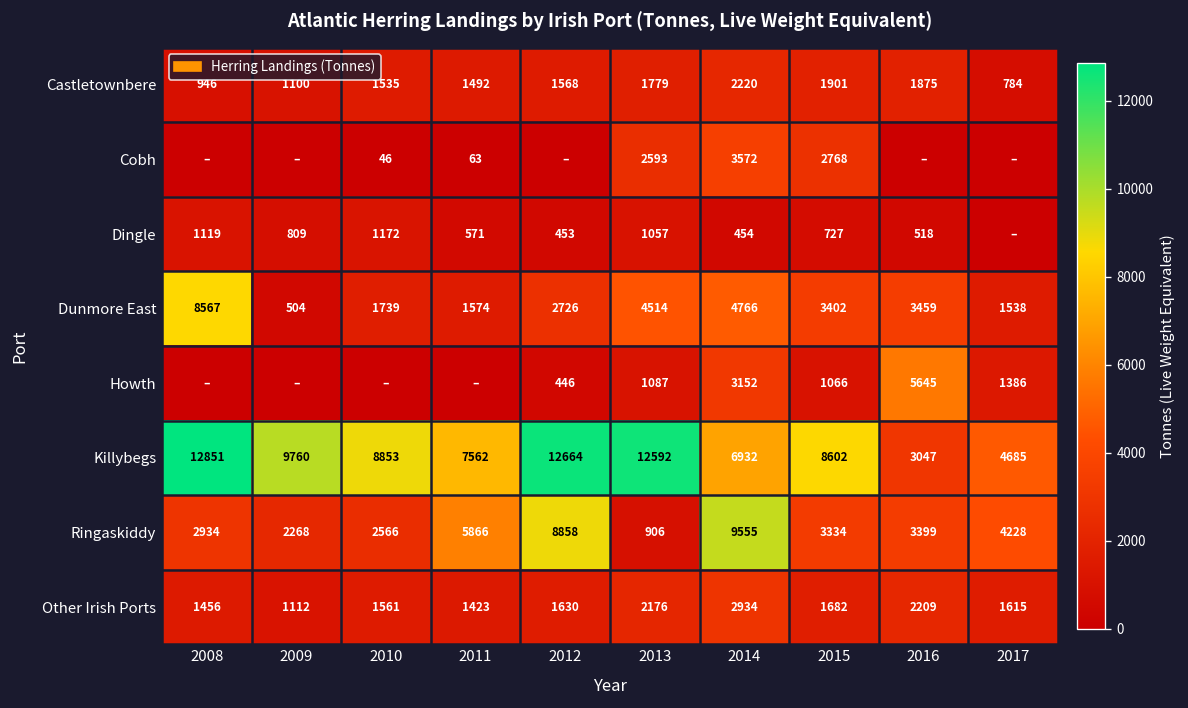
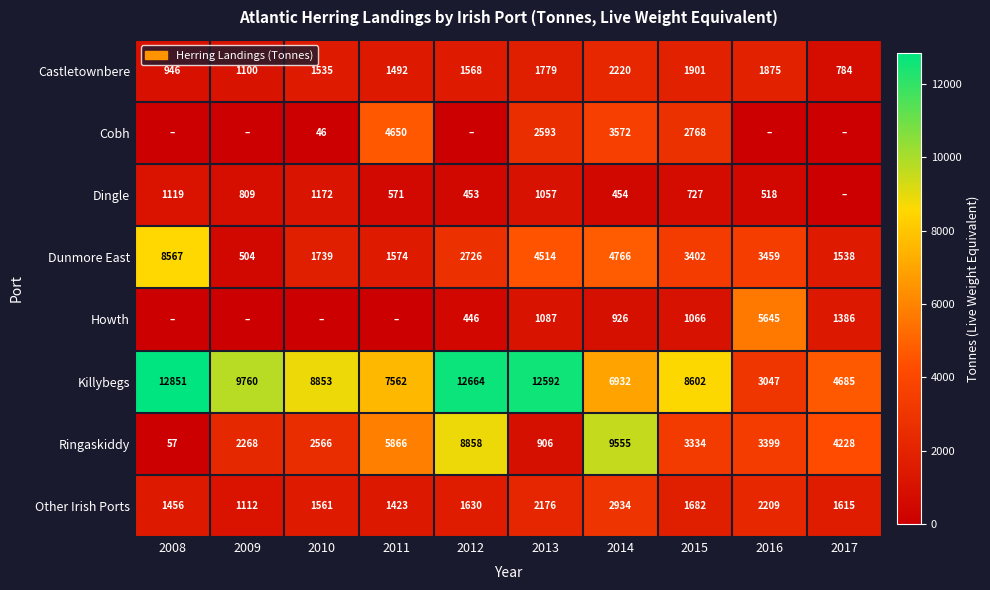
  {
    "Castletownbere": {
      "2008": 946,
      "2009": 1100,
      "2010": 1535,
      "2011": 1492,
      "2012": 1568,
      "2013": 1779,
      "2014": 2220,
      "2015": 1901,
      "2016": 1875,
      "2017": 784
    },
    "Cobh": {
      "2010": 46,
-     "2011": 63,
+     "2011": 4650,
      "2013": 2593,
      "2014": 3572,
      "2015": 2768
    },
    "Dingle": {
      "2008": 1119,
      "2009": 809,
      "2010": 1172,
      "2011": 571,
      "2012": 453,
      "2013": 1057,
      "2014": 454,
      "2015": 727,
      "2016": 518
    },
    "Dunmore East": {
      "2008": 8567,
      "2009": 504,
      "2010": 1739,
      "2011": 1574,
      "2012": 2726,
      "2013": 4514,
      "2014": 4766,
      "2015": 3402,
      "2016": 3459,
      "2017": 1538
    },
    "Howth": {
      "2012": 446,
      "2013": 1087,
-     "2014": 3152,
+     "2014": 926,
      "2015": 1066,
      "2016": 5645,
      "2017": 1386
    },
    "Killybegs": {
      "2008": 12851,
      "2009": 9760,
      "2010": 8853,
      "2011": 7562,
      "2012": 12664,
      "2013": 12592,
      "2014": 6932,
      "2015": 8602,
      "2016": 3047,
      "2017": 4685
    },
    "Ringaskiddy": {
-     "2008": 2934,
+     "2008": 57,
      "2009": 2268,
      "2010": 2566,
      "2011": 5866,
      "2012": 8858,
      "2013": 906,
      "2014": 9555,
      "2015": 3334,
      "2016": 3399,
      "2017": 4228
    },
    "Other Irish Ports": {
      "2008": 1456,
      "2009": 1112,
      "2010": 1561,
      "2011": 1423,
      "2012": 1630,
      "2013": 2176,
      "2014": 2934,
      "2015": 1682,
      "2016": 2209,
      "2017": 1615
    }
  }
